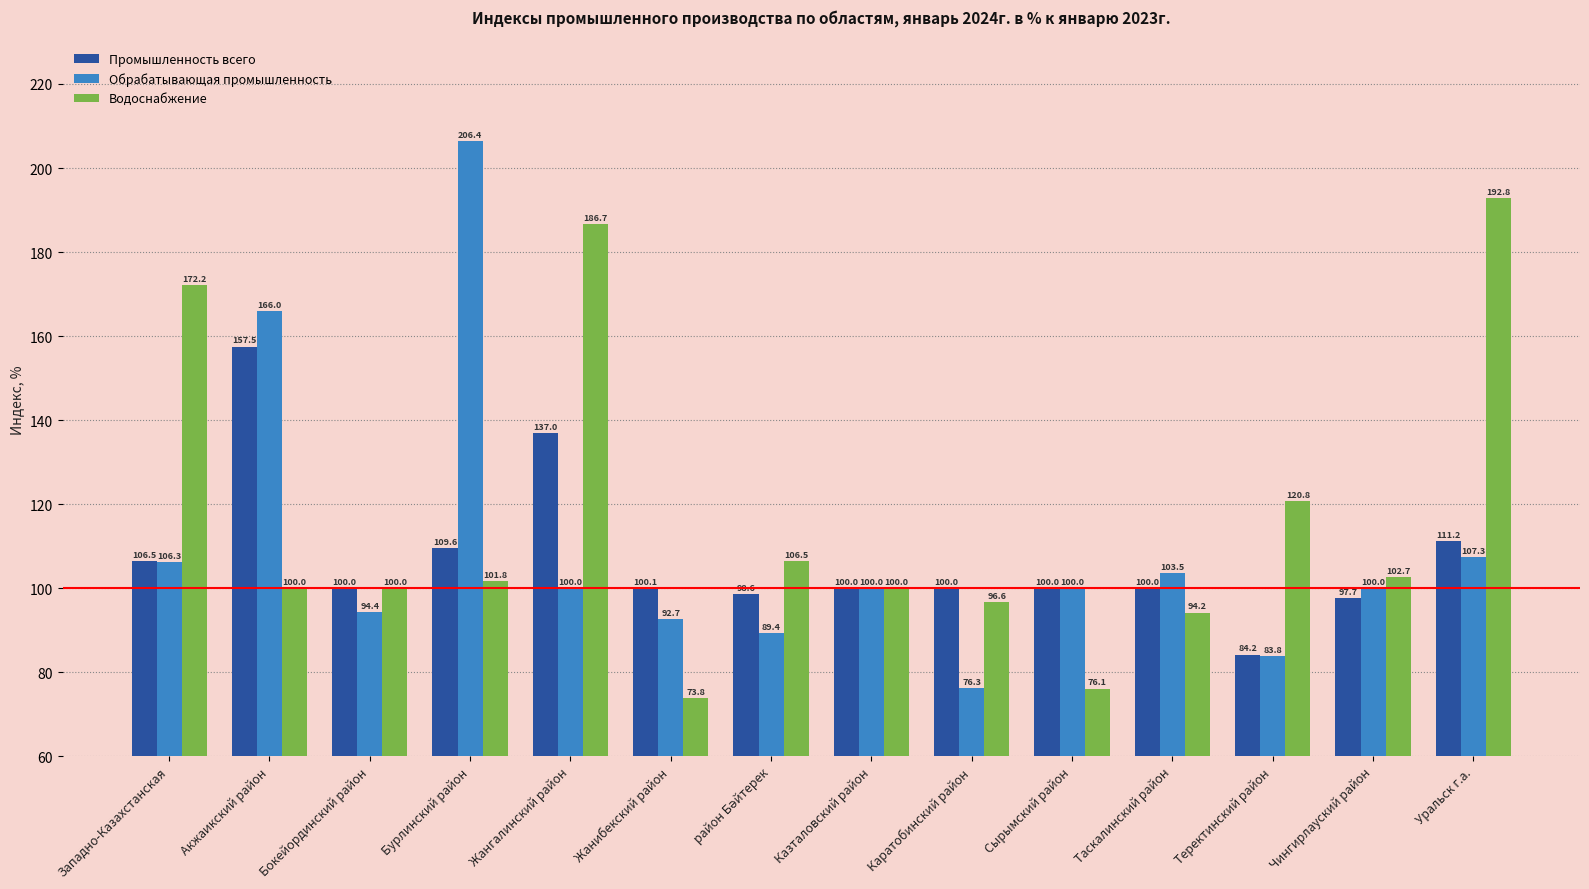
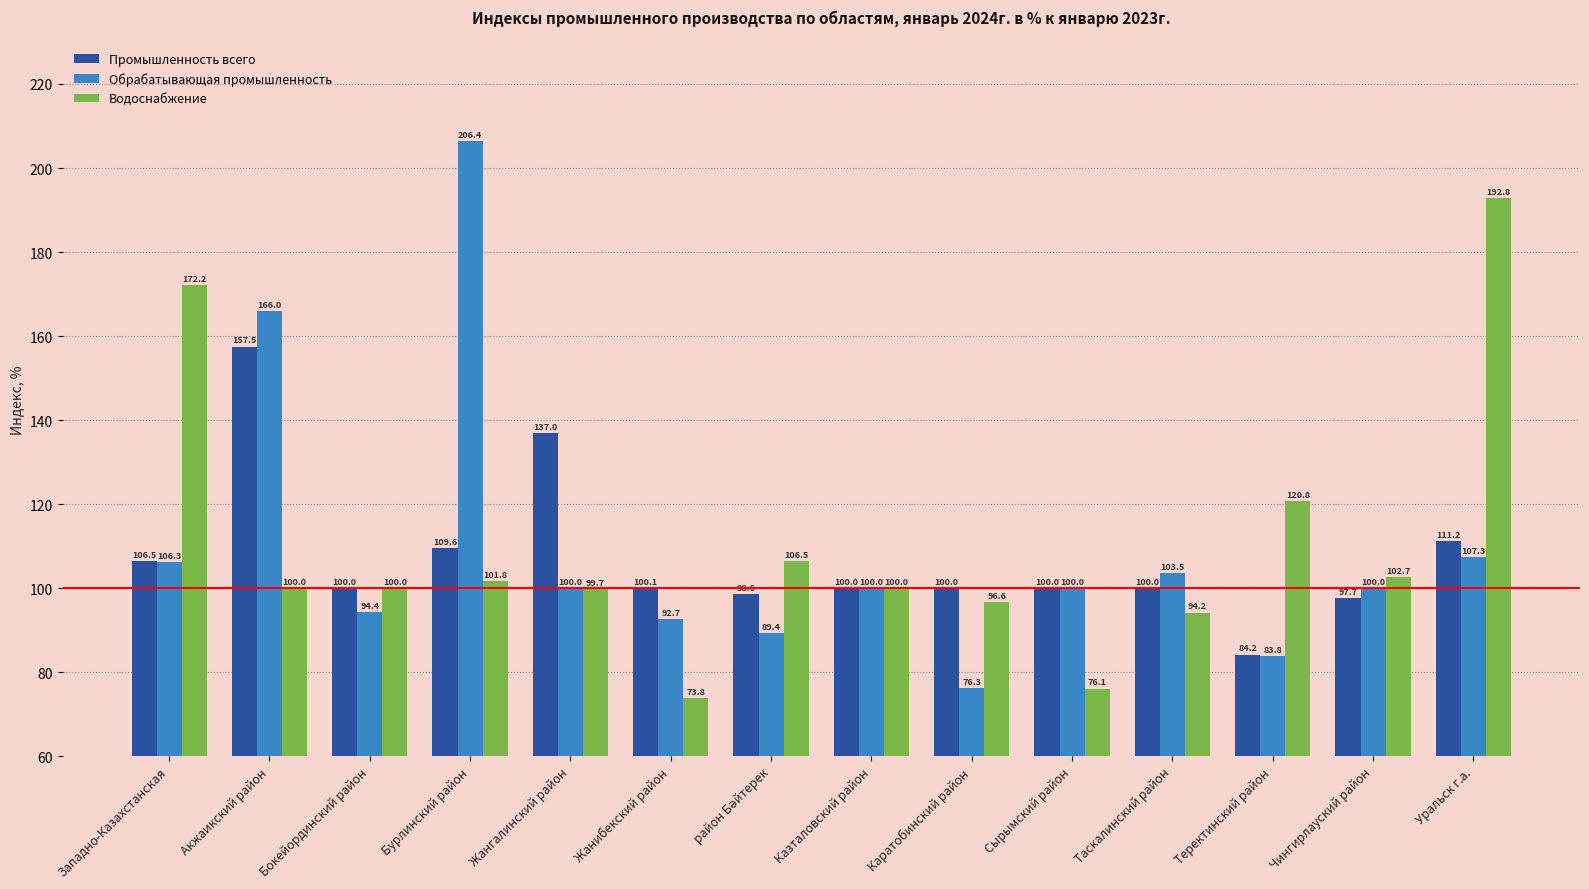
  {
    "Промышленность всего": {
      "Западно-Казахстанская": 106.5,
      "Акжаикский район": 157.5,
      "Бокейординский район": 100.0,
      "Бурлинский район": 109.6,
      "Жангалинский район": 137.0,
      "Жанибекский район": 100.1,
      "район Бәйтерек": 98.6,
      "Казталовский район": 100.0,
      "Каратобинский район": 100.0,
      "Сырымский район": 100.0,
      "Таскалинский район": 100.0,
      "Теректинский район": 84.2,
      "Чингирлауский район": 97.7,
      "Уральск г.а.": 111.2
    },
    "Обрабатывающая промышленность": {
      "Западно-Казахстанская": 106.3,
      "Акжаикский район": 166.0,
      "Бокейординский район": 94.4,
      "Бурлинский район": 206.4,
      "Жангалинский район": 100.0,
      "Жанибекский район": 92.7,
      "район Бәйтерек": 89.4,
      "Казталовский район": 100.0,
      "Каратобинский район": 76.3,
      "Сырымский район": 100.0,
      "Таскалинский район": 103.5,
      "Теректинский район": 83.8,
      "Чингирлауский район": 100.0,
      "Уральск г.а.": 107.3
    },
    "Водоснабжение": {
      "Западно-Казахстанская": 172.2,
      "Акжаикский район": 100.0,
      "Бокейординский район": 100.0,
      "Бурлинский район": 101.8,
-     "Жангалинский район": 186.7,
+     "Жангалинский район": 99.7,
      "Жанибекский район": 73.8,
      "район Бәйтерек": 106.5,
      "Казталовский район": 100.0,
      "Каратобинский район": 96.6,
      "Сырымский район": 76.1,
      "Таскалинский район": 94.2,
      "Теректинский район": 120.8,
      "Чингирлауский район": 102.7,
      "Уральск г.а.": 192.8
    }
  }
